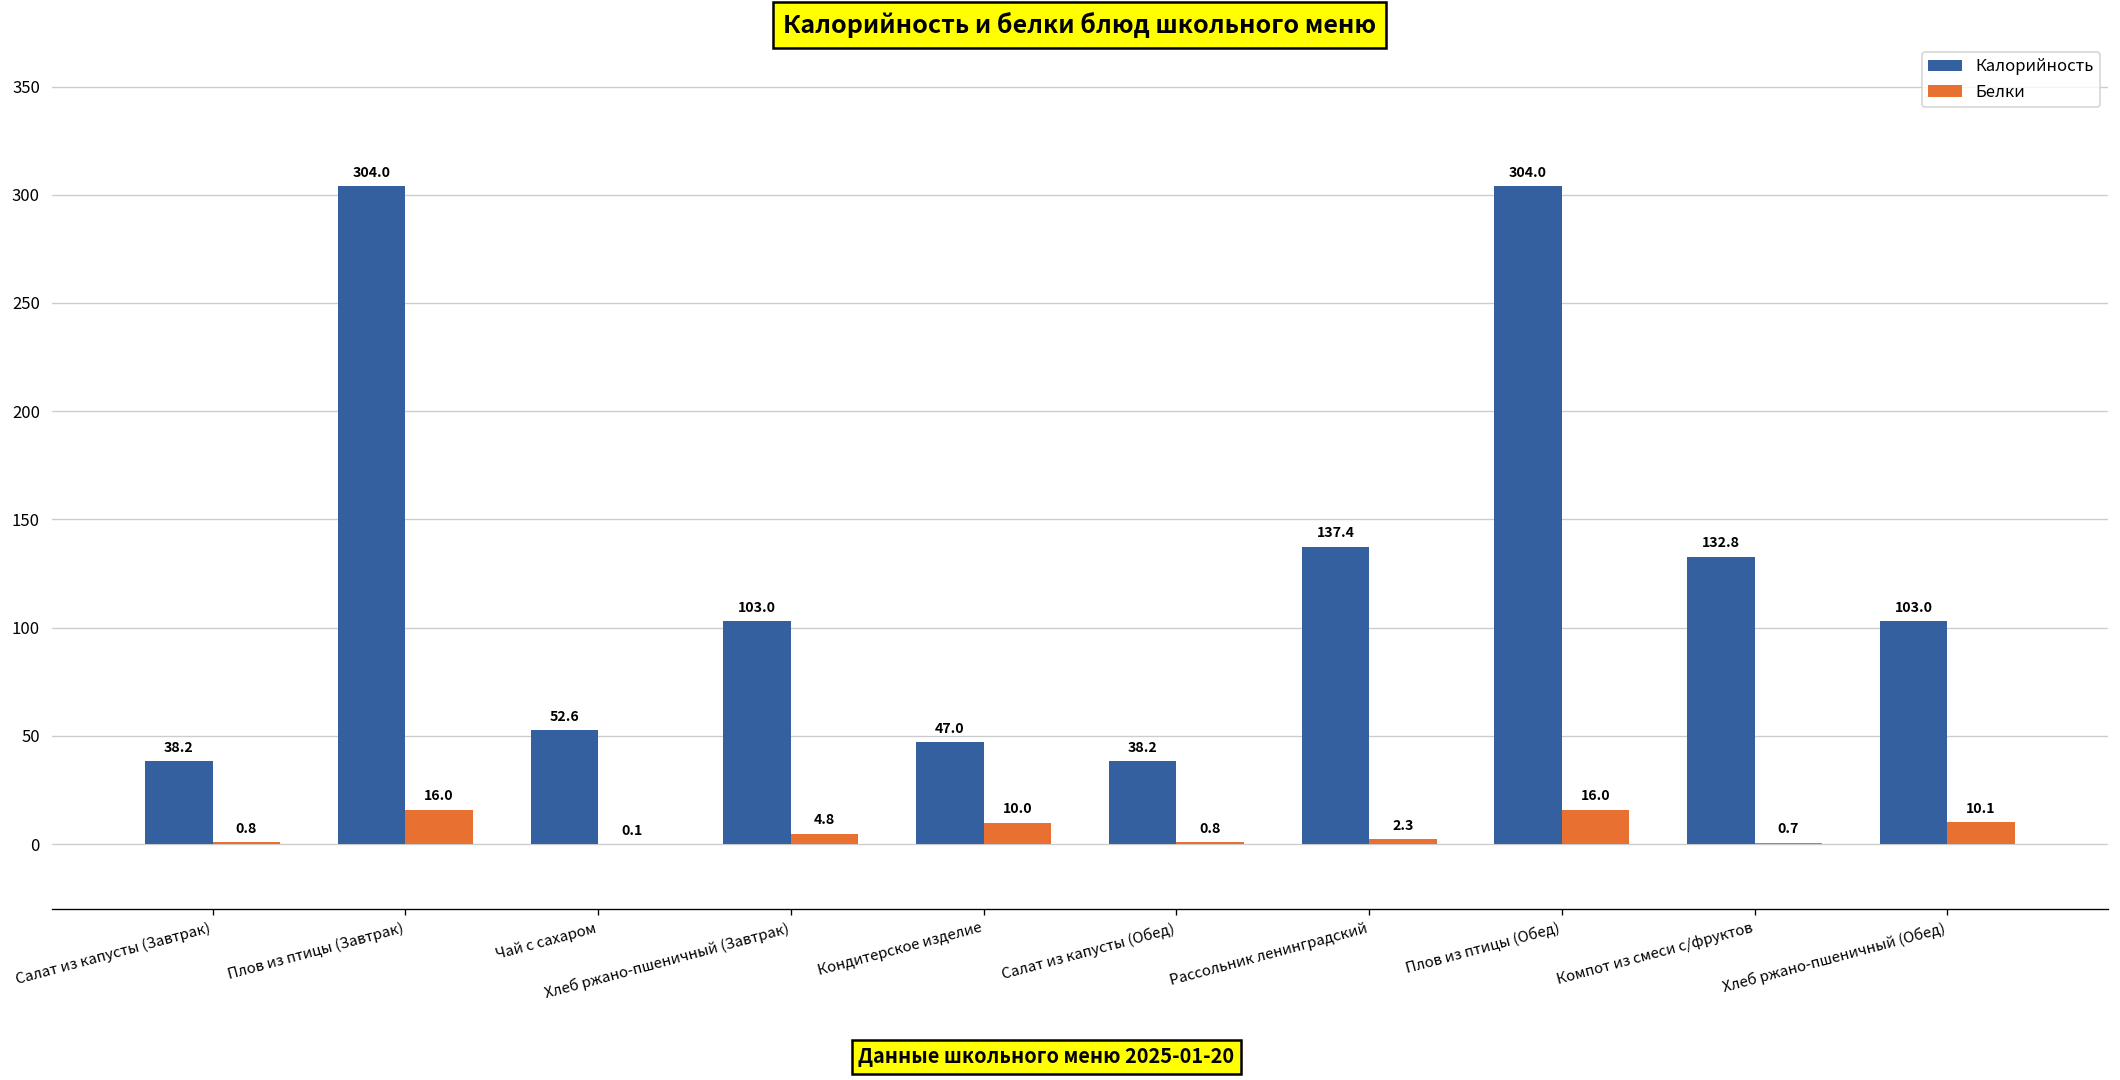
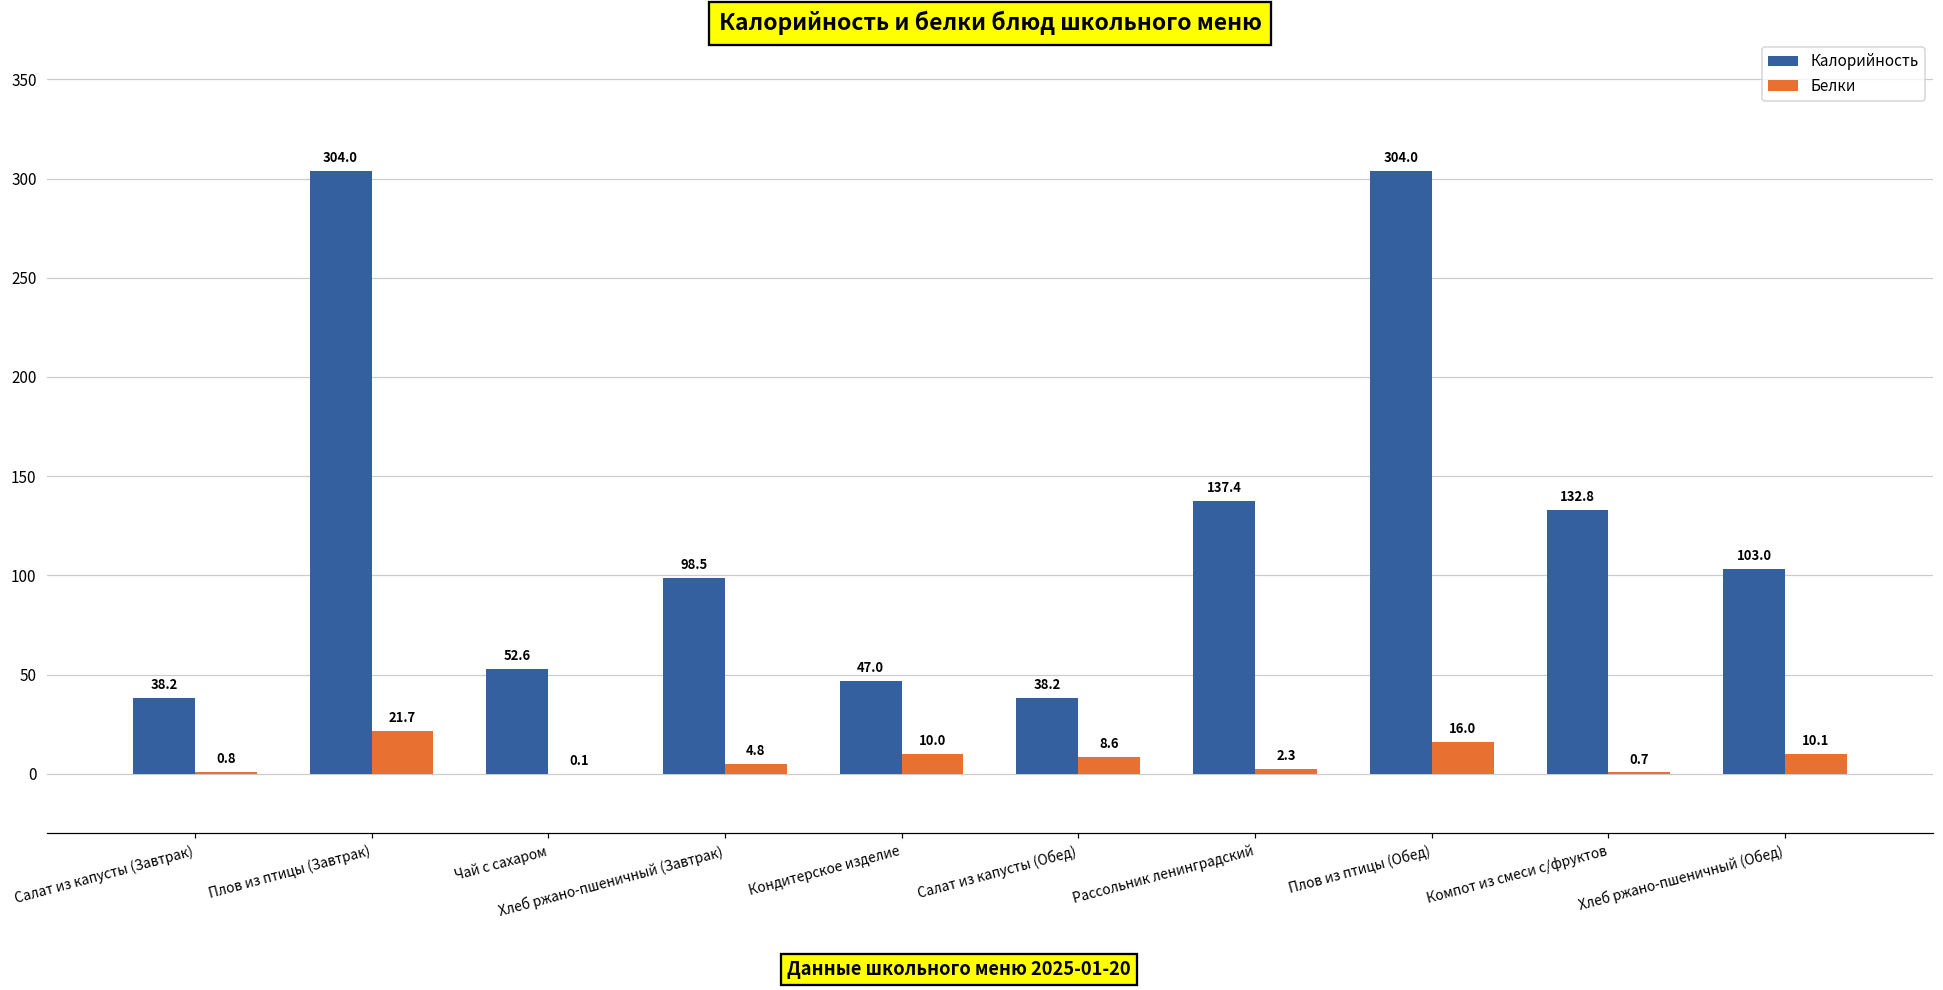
  {
    "Калорийность": {
      "Салат из капусты (Завтрак)": 38.2,
      "Плов из птицы (Завтрак)": 304.0,
      "Чай с сахаром": 52.6,
-     "Хлеб ржано-пшеничный (Завтрак)": 103.0,
+     "Хлеб ржано-пшеничный (Завтрак)": 98.5,
      "Кондитерское изделие": 47.0,
      "Салат из капусты (Обед)": 38.2,
      "Рассольник ленинградский": 137.4,
      "Плов из птицы (Обед)": 304.0,
      "Компот из смеси с/фруктов": 132.8,
      "Хлеб ржано-пшеничный (Обед)": 103.0
    },
    "Белки": {
      "Салат из капусты (Завтрак)": 0.8,
-     "Плов из птицы (Завтрак)": 16.0,
+     "Плов из птицы (Завтрак)": 21.7,
      "Чай с сахаром": 0.1,
      "Хлеб ржано-пшеничный (Завтрак)": 4.8,
      "Кондитерское изделие": 10.0,
-     "Салат из капусты (Обед)": 0.8,
+     "Салат из капусты (Обед)": 8.6,
      "Рассольник ленинградский": 2.3,
      "Плов из птицы (Обед)": 16.0,
      "Компот из смеси с/фруктов": 0.7,
      "Хлеб ржано-пшеничный (Обед)": 10.1
    }
  }
